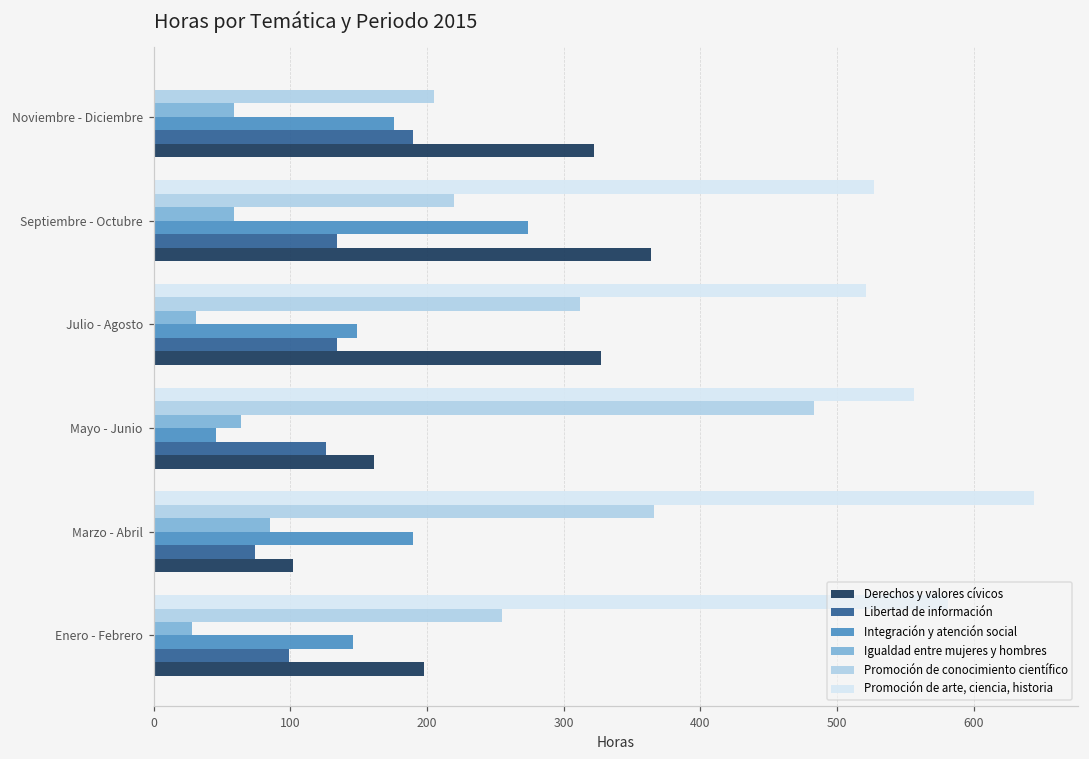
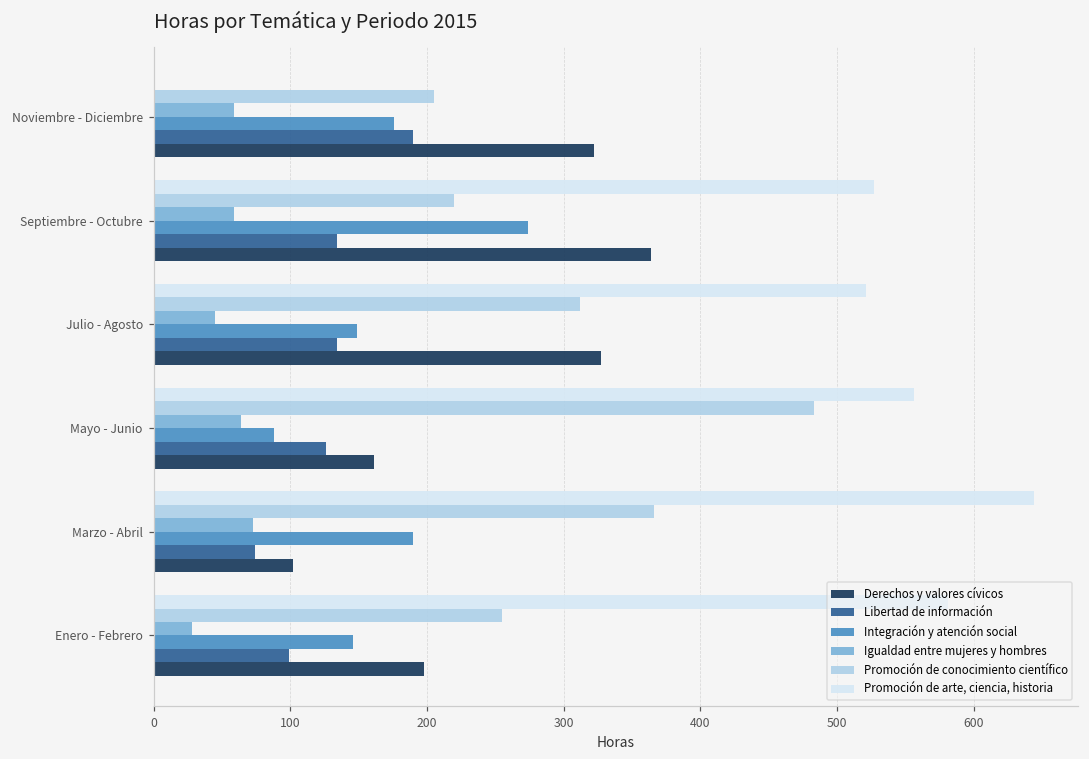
  {
    "Derechos y valores cívicos": {
      "Noviembre - Diciembre": 322,
      "Septiembre - Octubre": 364,
      "Julio - Agosto": 327,
      "Mayo - Junio": 161,
      "Marzo - Abril": 102,
      "Enero - Febrero": 198
    },
    "Libertad de información": {
      "Noviembre - Diciembre": 190,
      "Septiembre - Octubre": 134,
      "Julio - Agosto": 134,
      "Mayo - Junio": 126,
      "Marzo - Abril": 74,
      "Enero - Febrero": 99
    },
    "Integración y atención social": {
      "Noviembre - Diciembre": 176,
      "Septiembre - Octubre": 274,
      "Julio - Agosto": 149,
-     "Mayo - Junio": 46,
+     "Mayo - Junio": 88,
      "Marzo - Abril": 190,
      "Enero - Febrero": 146
    },
    "Igualdad entre mujeres y hombres": {
      "Noviembre - Diciembre": 59,
      "Septiembre - Octubre": 59,
-     "Julio - Agosto": 31,
+     "Julio - Agosto": 45,
      "Mayo - Junio": 64,
-     "Marzo - Abril": 85,
+     "Marzo - Abril": 73,
      "Enero - Febrero": 28
    }
  }
